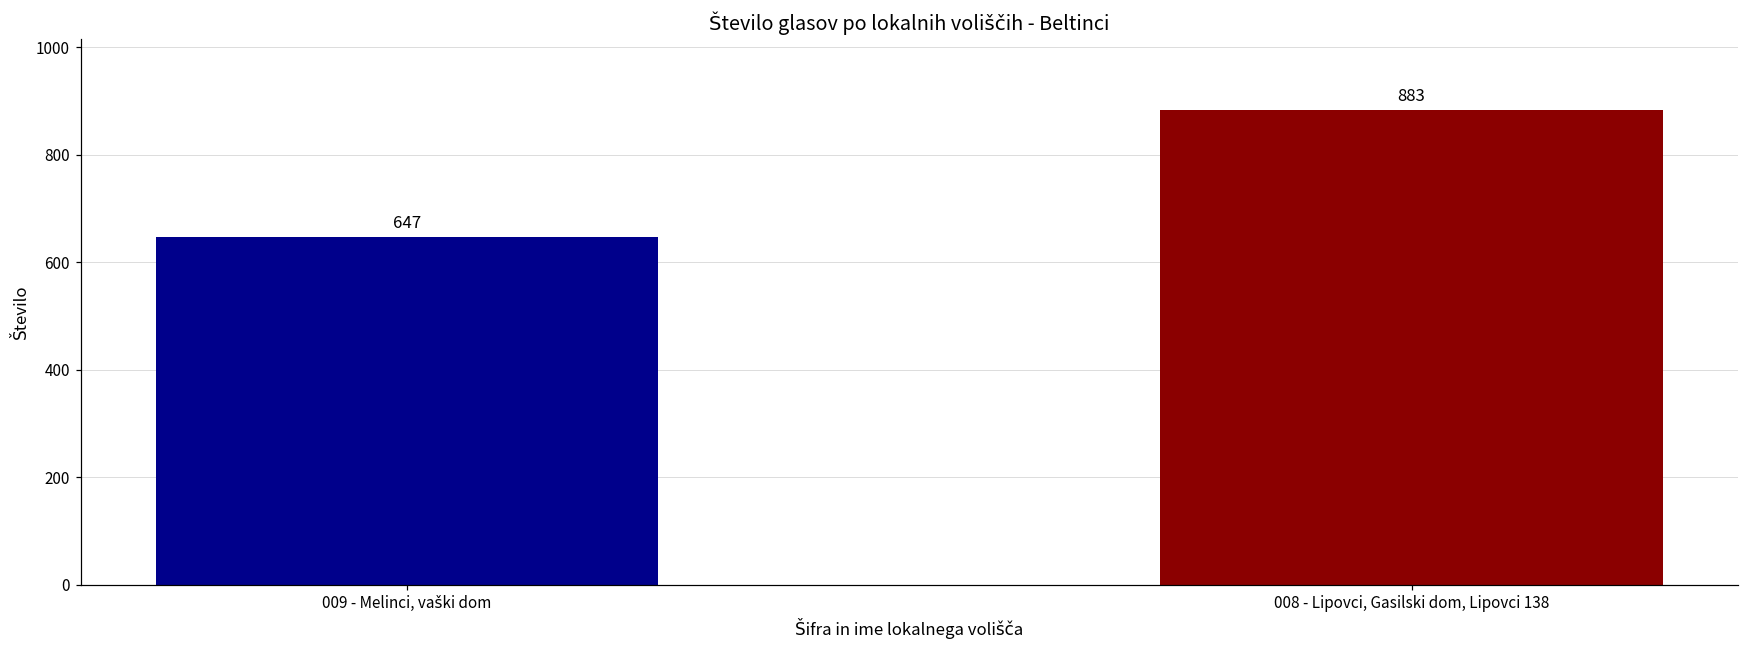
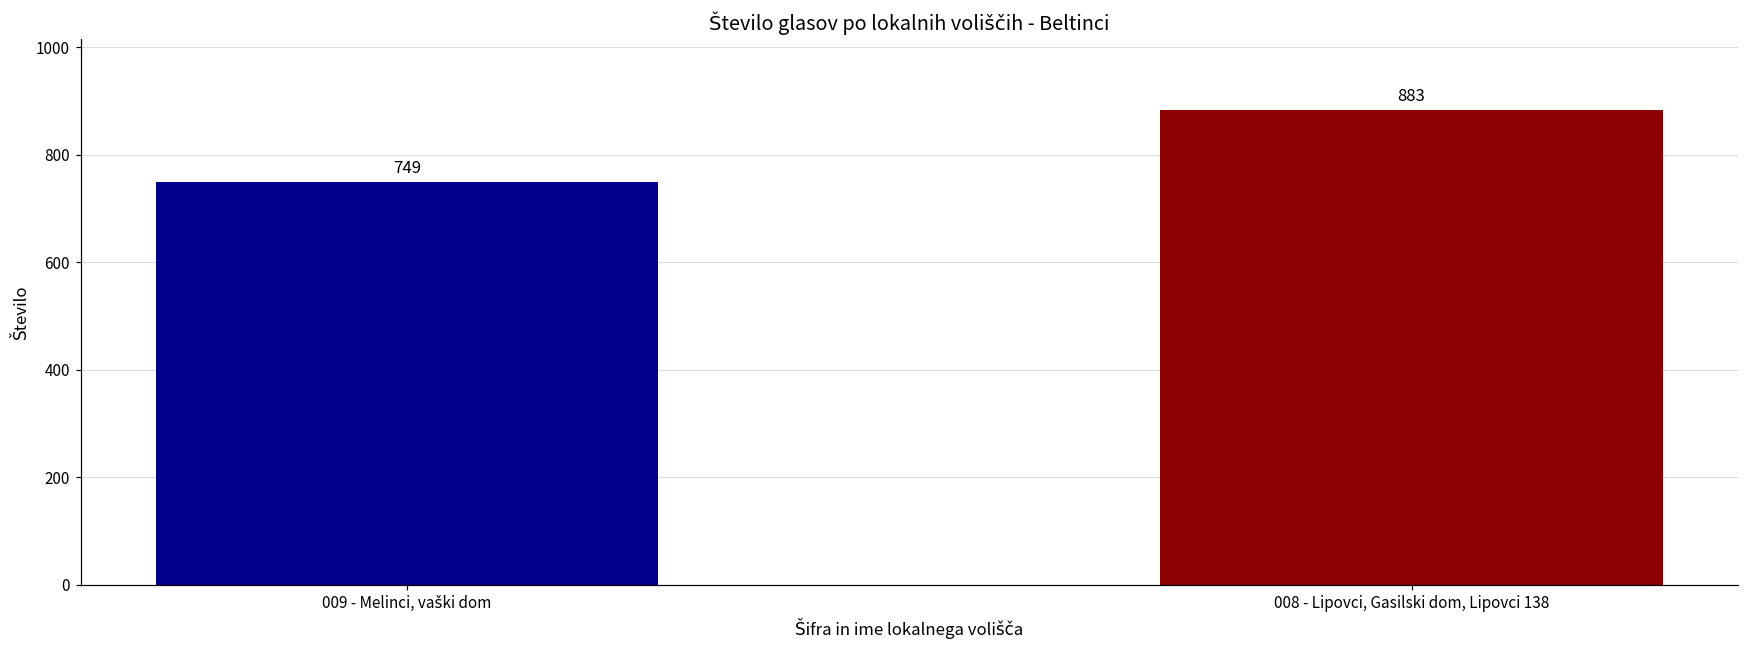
  {
-   "009 - Melinci, vaški dom": 647,
+   "009 - Melinci, vaški dom": 749,
    "008 - Lipovci, Gasilski dom, Lipovci 138": 883
  }
